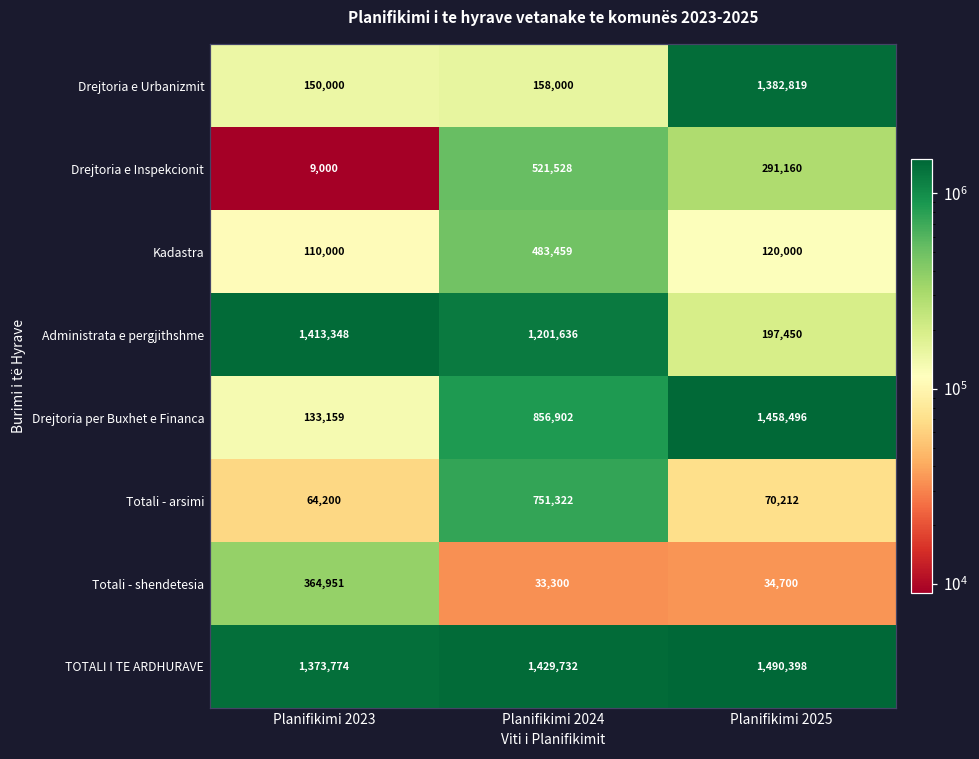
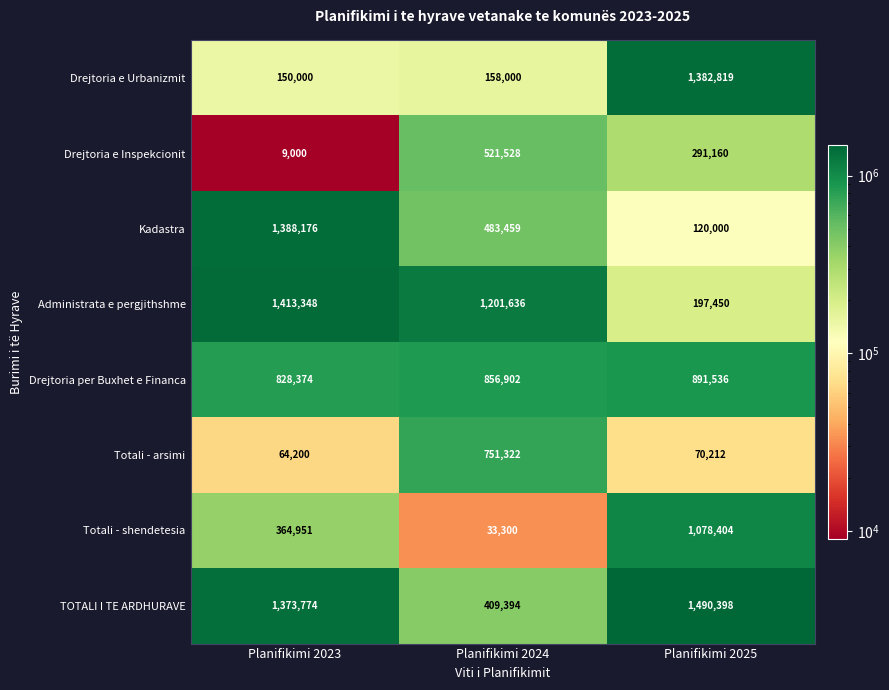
  {
    "Drejtoria e Urbanizmit": {
      "Planifikimi 2023": "150,000",
      "Planifikimi 2024": "158,000",
      "Planifikimi 2025": "1,382,819"
    },
    "Drejtoria e Inspekcionit": {
      "Planifikimi 2023": "9,000",
      "Planifikimi 2024": "521,528",
      "Planifikimi 2025": "291,160"
    },
    "Kadastra": {
-     "Planifikimi 2023": "110,000",
+     "Planifikimi 2023": "1,388,176",
      "Planifikimi 2024": "483,459",
      "Planifikimi 2025": "120,000"
    },
    "Administrata e pergjithshme": {
      "Planifikimi 2023": "1,413,348",
      "Planifikimi 2024": "1,201,636",
      "Planifikimi 2025": "197,450"
    },
    "Drejtoria per Buxhet e Financa": {
-     "Planifikimi 2023": "133,159",
+     "Planifikimi 2023": "828,374",
      "Planifikimi 2024": "856,902",
-     "Planifikimi 2025": "1,458,496"
+     "Planifikimi 2025": "891,536"
    },
    "Totali - arsimi": {
      "Planifikimi 2023": "64,200",
      "Planifikimi 2024": "751,322",
      "Planifikimi 2025": "70,212"
    },
    "Totali - shendetesia": {
      "Planifikimi 2023": "364,951",
      "Planifikimi 2024": "33,300",
-     "Planifikimi 2025": "34,700"
+     "Planifikimi 2025": "1,078,404"
    },
    "TOTALI I TE ARDHURAVE": {
      "Planifikimi 2023": "1,373,774",
-     "Planifikimi 2024": "1,429,732",
+     "Planifikimi 2024": "409,394",
      "Planifikimi 2025": "1,490,398"
    }
  }
